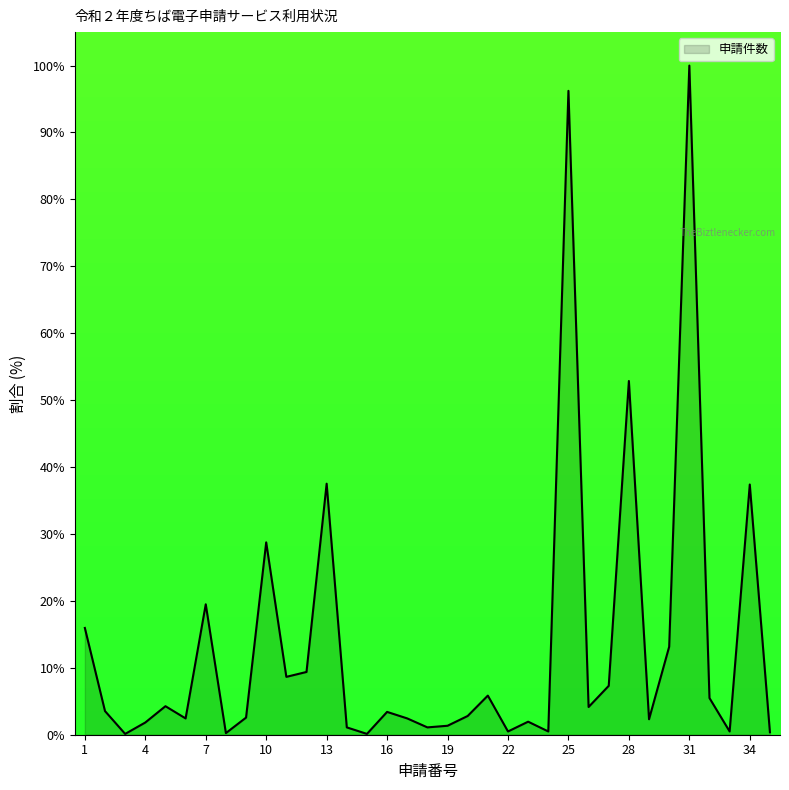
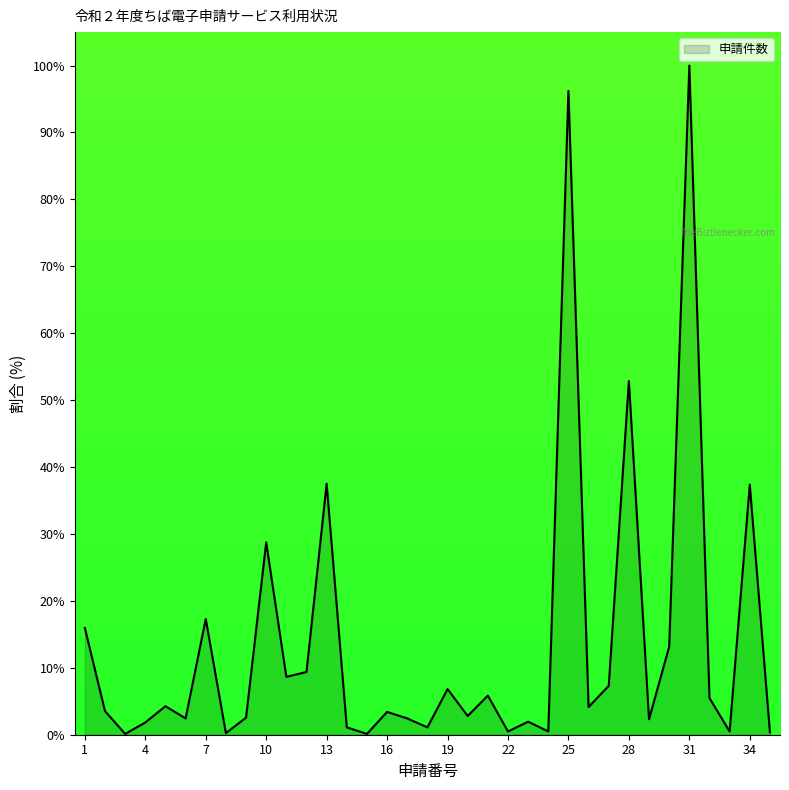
  {
    "1": "16%",
    "4": "2%",
-   "7": "19%",
+   "7": "17%",
    "10": "29%",
    "13": "38%",
    "16": "3%",
-   "19": "1%",
+   "19": "7%",
    "22": "0%",
    "25": "96%",
    "28": "53%",
    "31": "100%",
    "34": "37%"
  }
